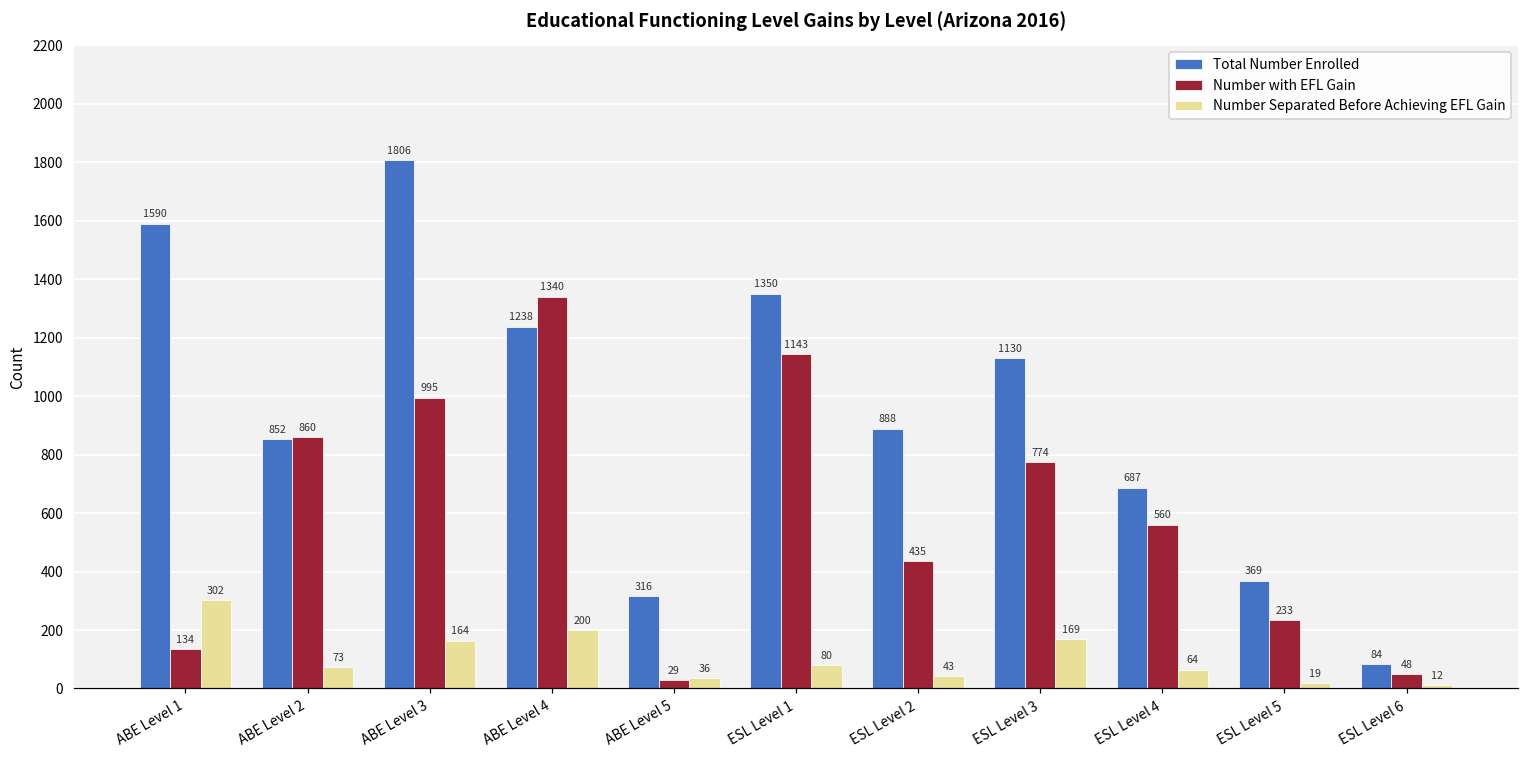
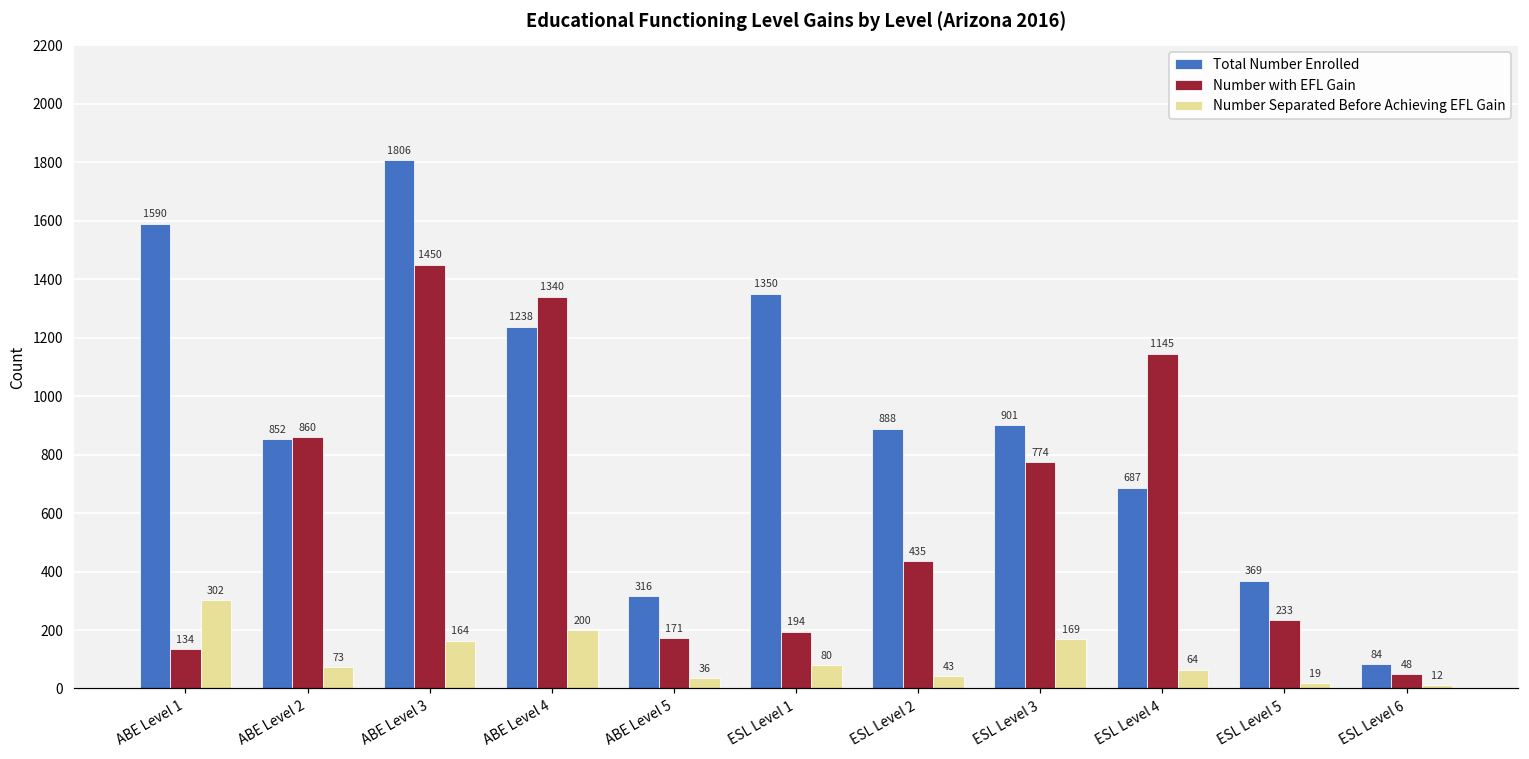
  {
    "Total Number Enrolled": {
      "ABE Level 1": 1590,
      "ABE Level 2": 852,
      "ABE Level 3": 1806,
      "ABE Level 4": 1238,
      "ABE Level 5": 316,
      "ESL Level 1": 1350,
      "ESL Level 2": 888,
-     "ESL Level 3": 1130,
+     "ESL Level 3": 901,
      "ESL Level 4": 687,
      "ESL Level 5": 369,
      "ESL Level 6": 84
    },
    "Number with EFL Gain": {
      "ABE Level 1": 134,
      "ABE Level 2": 860,
-     "ABE Level 3": 995,
+     "ABE Level 3": 1450,
      "ABE Level 4": 1340,
-     "ABE Level 5": 29,
-     "ESL Level 1": 1143,
+     "ABE Level 5": 171,
+     "ESL Level 1": 194,
      "ESL Level 2": 435,
      "ESL Level 3": 774,
-     "ESL Level 4": 560,
+     "ESL Level 4": 1145,
      "ESL Level 5": 233,
      "ESL Level 6": 48
    },
    "Number Separated Before Achieving EFL Gain": {
      "ABE Level 1": 302,
      "ABE Level 2": 73,
      "ABE Level 3": 164,
      "ABE Level 4": 200,
      "ABE Level 5": 36,
      "ESL Level 1": 80,
      "ESL Level 2": 43,
      "ESL Level 3": 169,
      "ESL Level 4": 64,
      "ESL Level 5": 19,
      "ESL Level 6": 12
    }
  }
